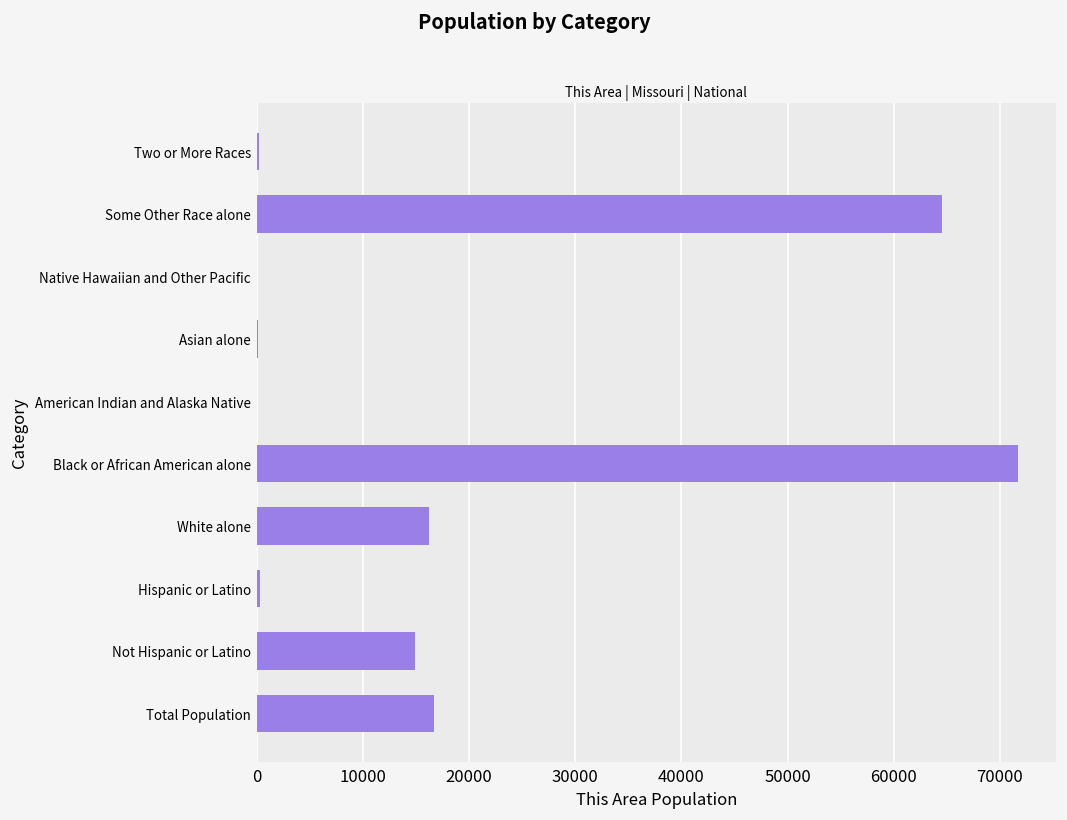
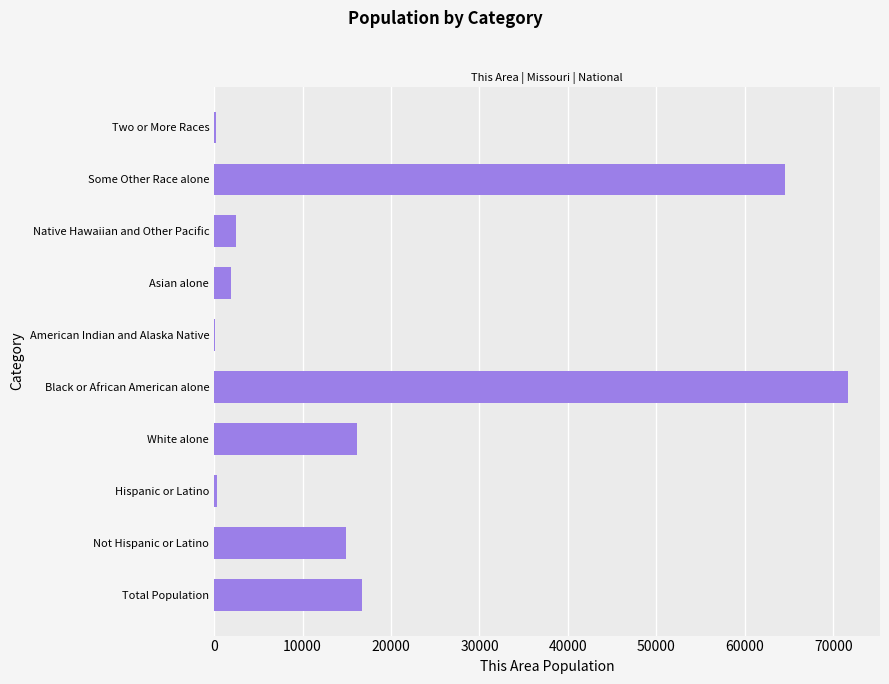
  {
    "Some Other Race alone": 65000,
-   "Native Hawaiian and Other Pacific": 0,
-   "Asian alone": 0,
+   "Native Hawaiian and Other Pacific": 2000,
+   "Asian alone": 2000,
    "Black or African American alone": 72000,
    "White alone": 16000,
    "Hispanic or Latino": 0,
    "Not Hispanic or Latino": 15000,
    "Total Population": 17000
  }
